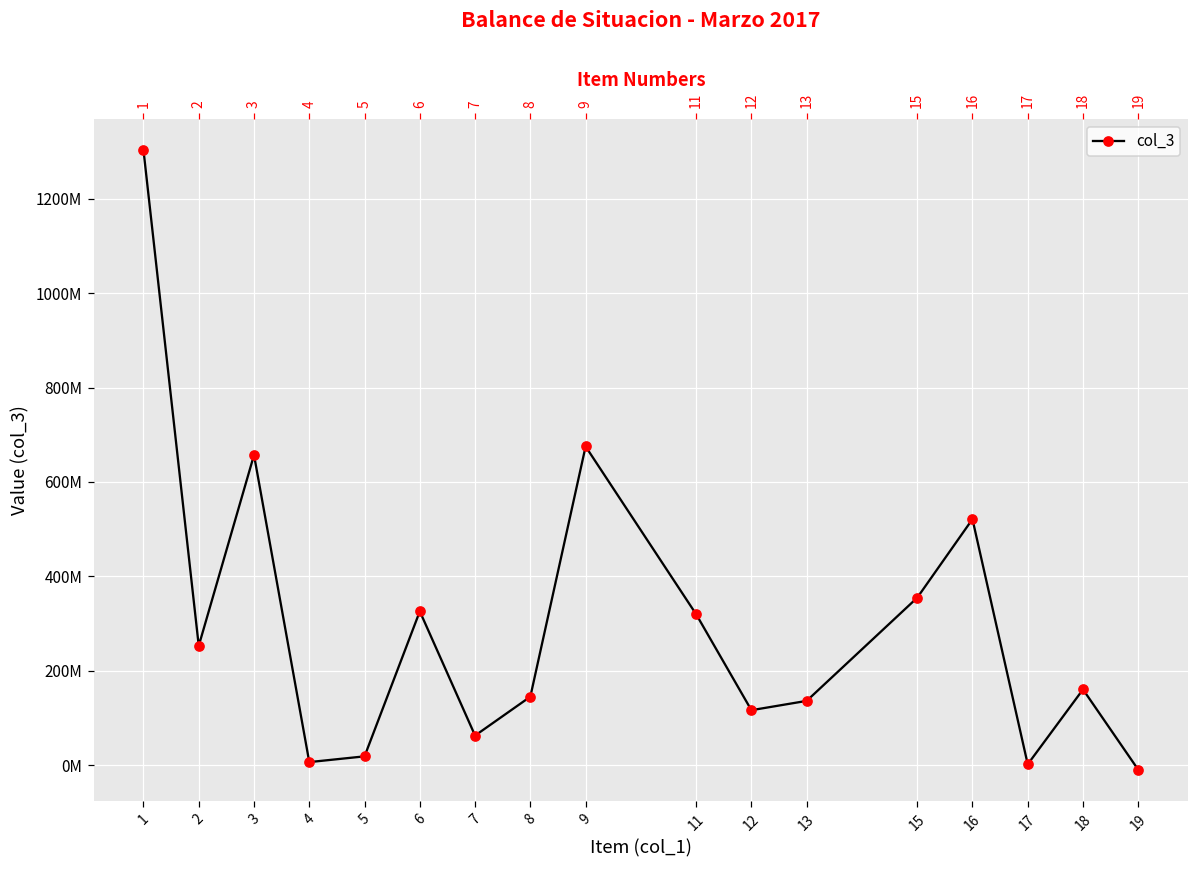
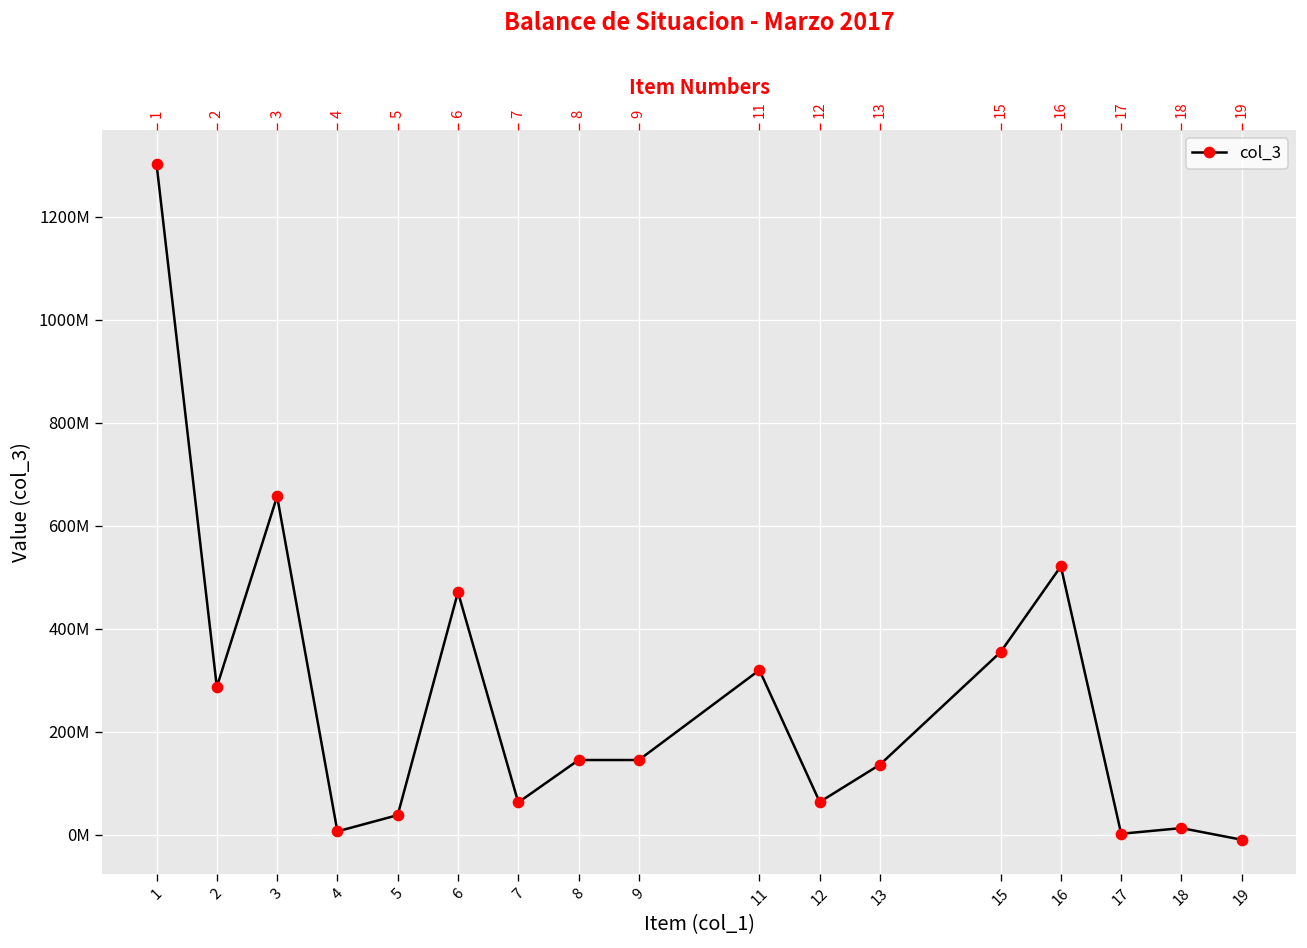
  {
    "1": 1300000000,
-   "2": 250000000,
+   "2": 290000000,
    "3": 660000000,
    "4": 10000000,
-   "5": 20000000,
-   "6": 330000000,
+   "5": 40000000,
+   "6": 470000000,
    "7": 60000000,
    "8": 150000000,
-   "9": 680000000,
+   "9": 150000000,
    "11": 320000000,
-   "12": 120000000,
+   "12": 60000000,
    "13": 140000000,
    "15": 350000000,
    "16": 520000000,
    "17": 0,
-   "18": 160000000,
+   "18": 10000000,
    "19": -10000000
  }
